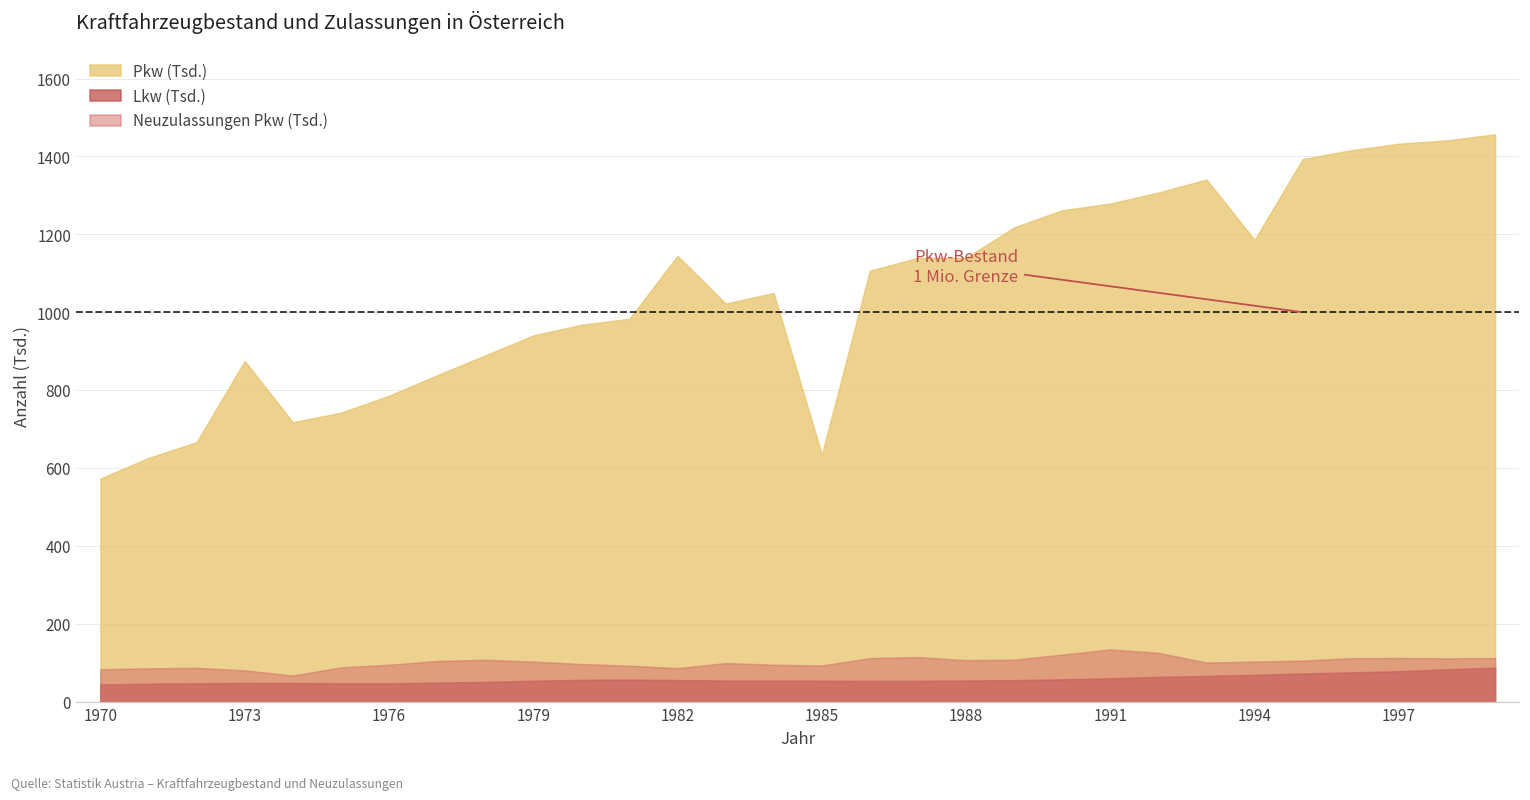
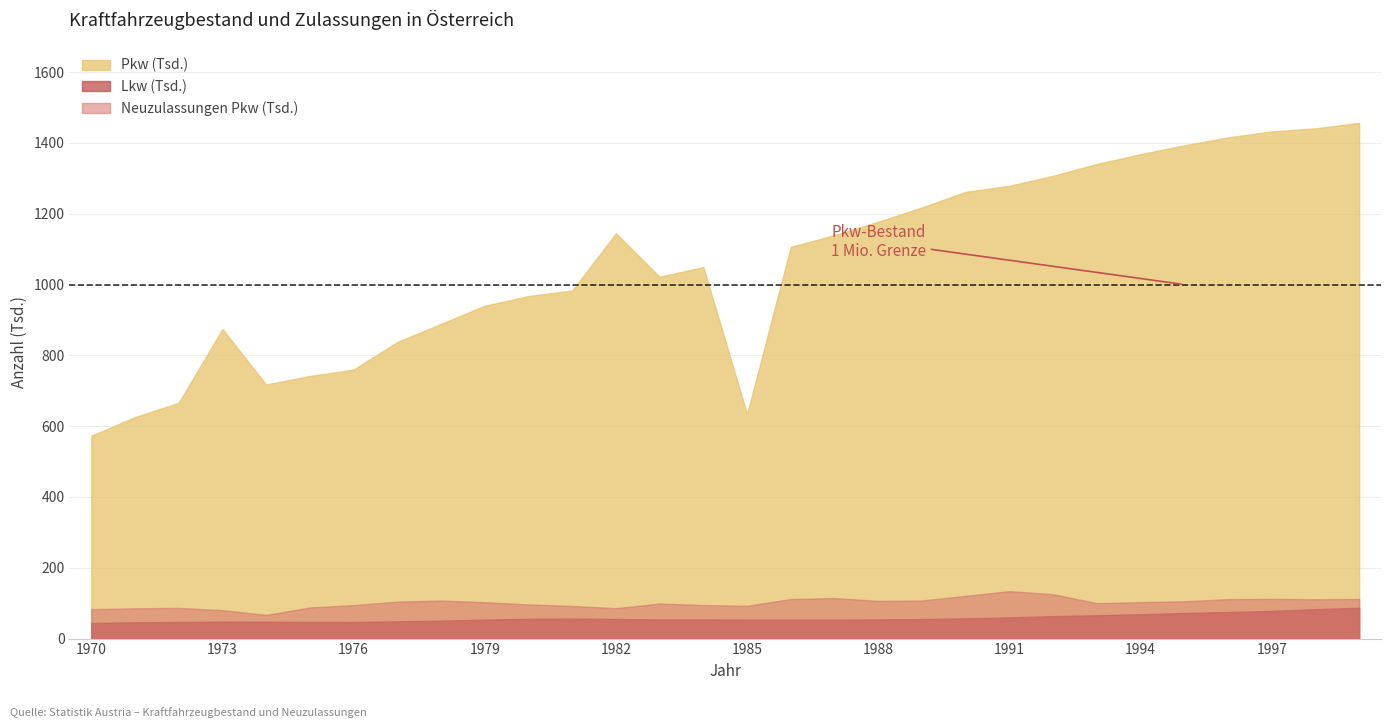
  {
    "Pkw (Tsd.)": {
      "1970": 570,
      "1973": 870,
-     "1976": 790,
+     "1976": 760,
      "1979": 940,
      "1982": 1140,
      "1985": 630,
-     "1988": 1140,
+     "1988": 1180,
      "1991": 1280,
-     "1994": 1190,
+     "1994": 1370,
      "1997": 1430
    }
  }
